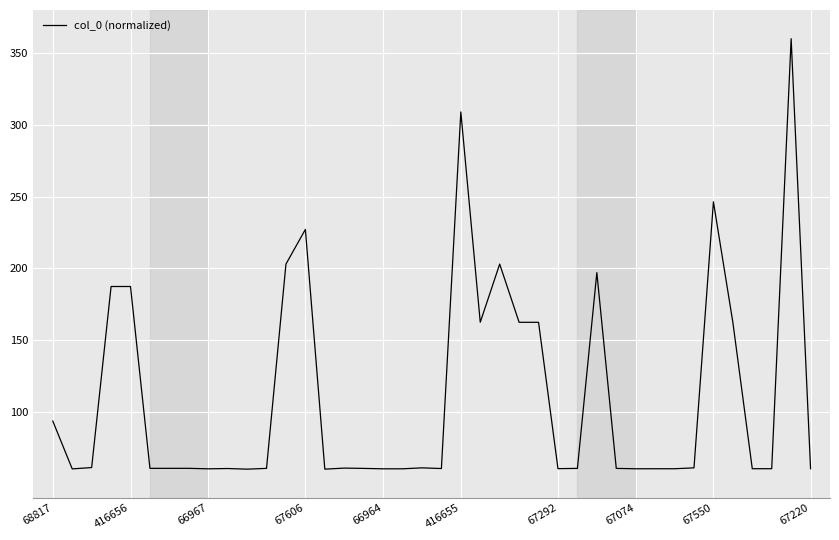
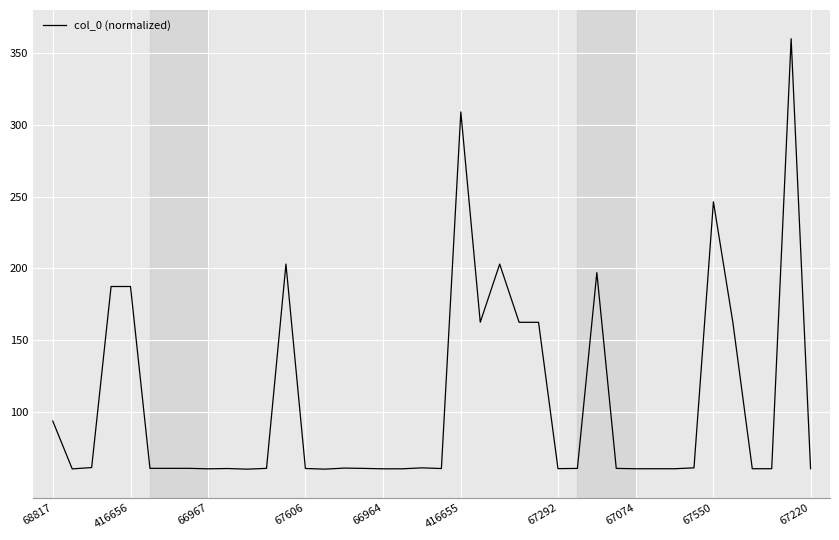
  {
    "68817": 94,
    "416656": 187,
    "66967": 60,
-   "67606": 227,
+   "67606": 60,
    "66964": 60,
    "416655": 309,
    "67292": 60,
    "67074": 60,
    "67550": 246,
    "67220": 60
  }
